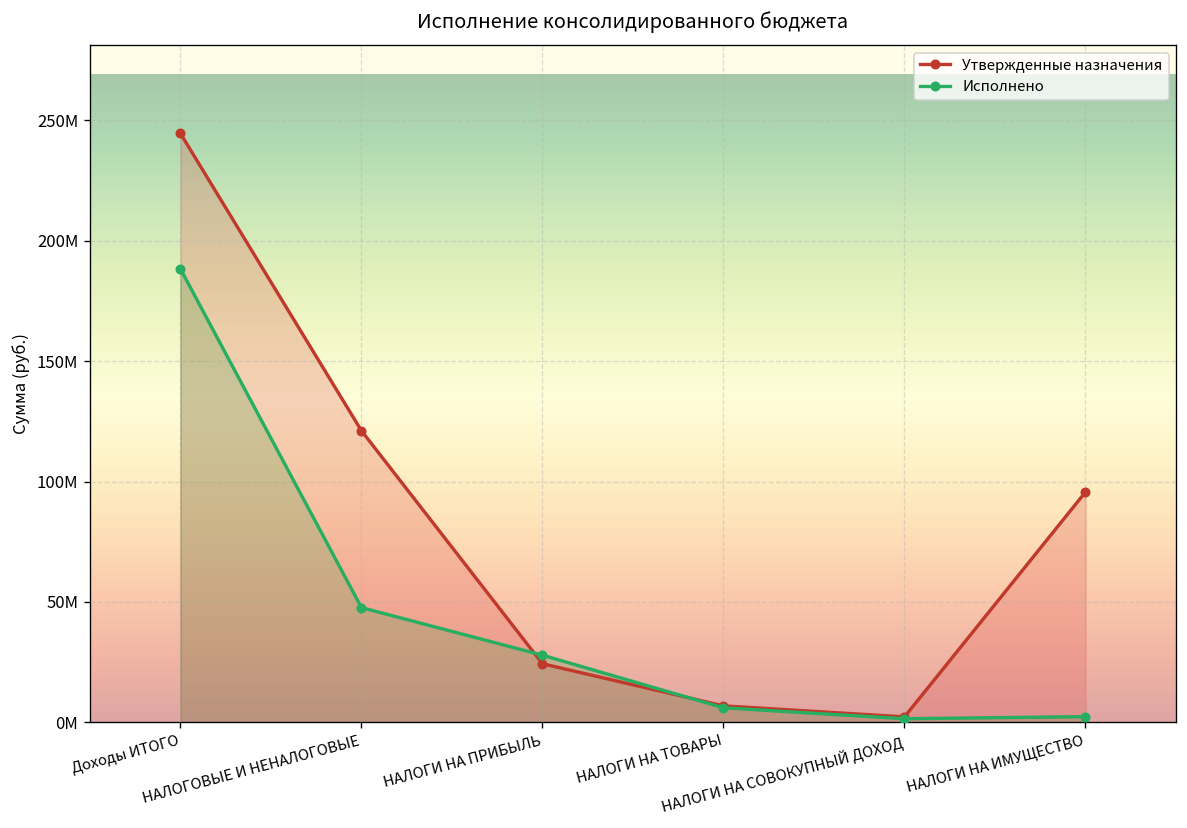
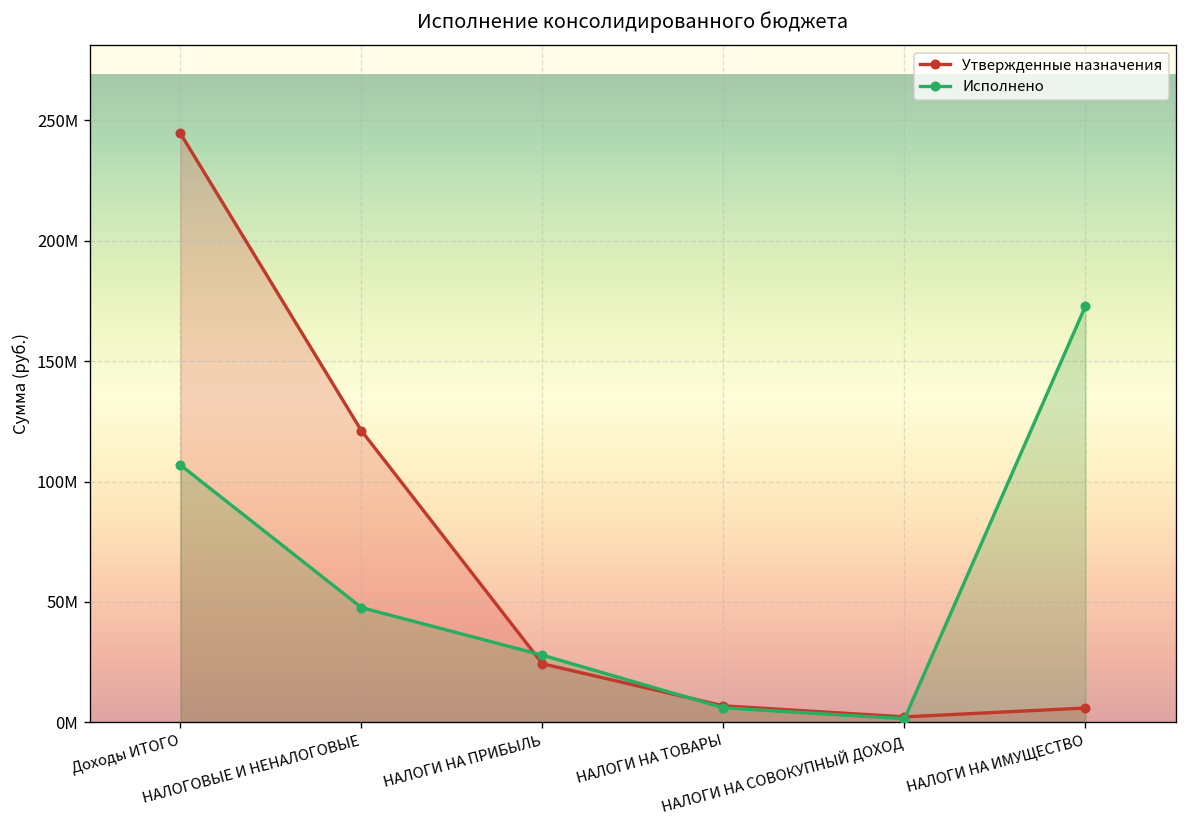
  {
    "Утвержденные назначения": {
      "Доходы ИТОГО": 245000000,
      "НАЛОГОВЫЕ И НЕНАЛОГОВЫЕ": 121000000,
      "НАЛОГИ НА ПРИБЫЛЬ": 24000000,
-     "НАЛОГИ НА ИМУЩЕСТВО": 96000000
+     "НАЛОГИ НА ИМУЩЕСТВО": 6000000
    },
    "Исполнено": {
-     "Доходы ИТОГО": 188000000,
+     "Доходы ИТОГО": 107000000,
      "НАЛОГОВЫЕ И НЕНАЛОГОВЫЕ": 48000000,
      "НАЛОГИ НА ПРИБЫЛЬ": 28000000,
-     "НАЛОГИ НА ИМУЩЕСТВО": 2000000
+     "НАЛОГИ НА ИМУЩЕСТВО": 173000000
    }
  }
